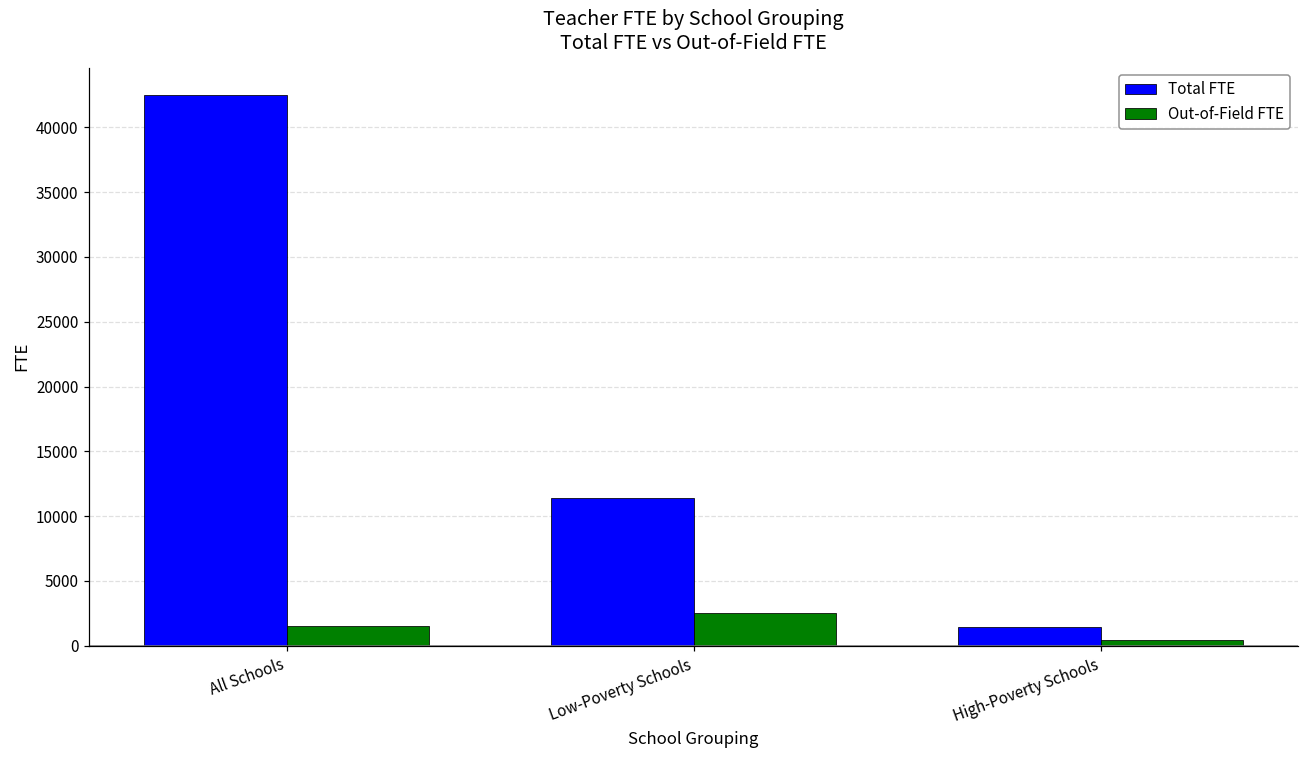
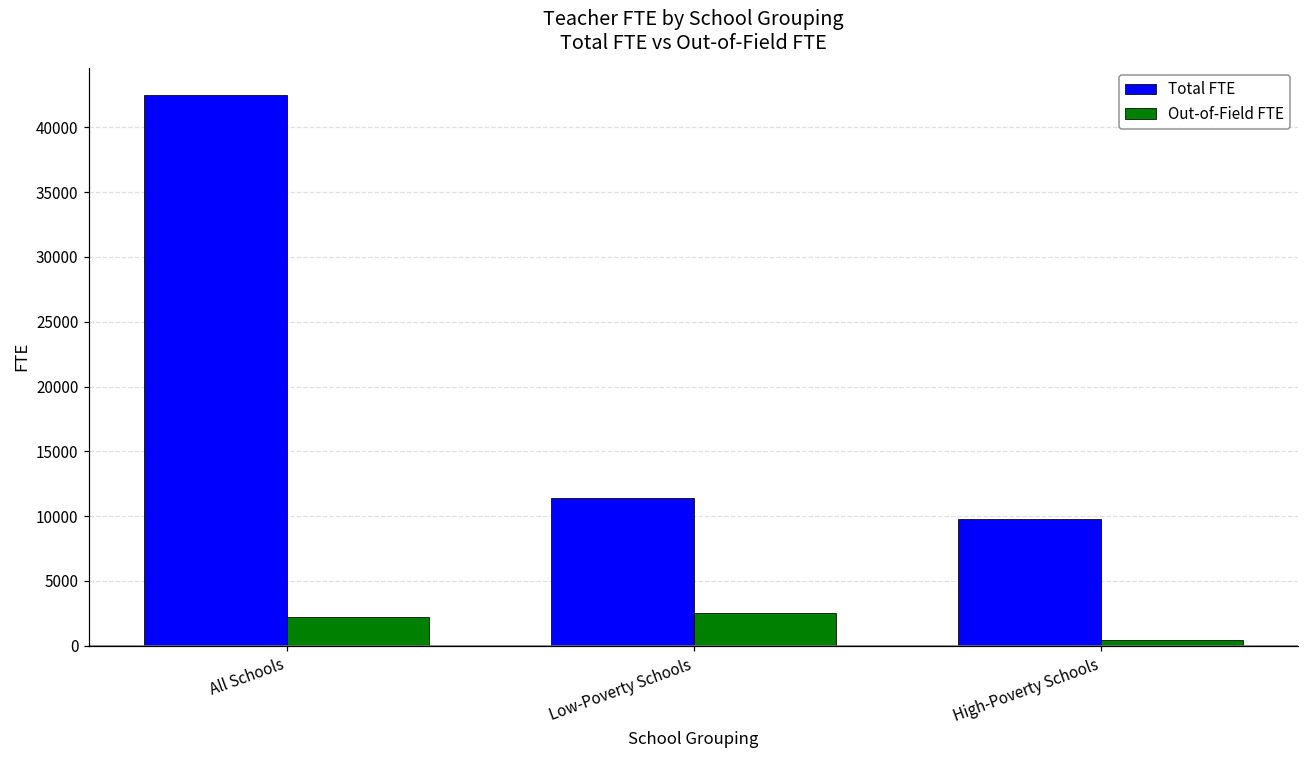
  {
    "Total FTE": {
      "All Schools": 42500,
      "Low-Poverty Schools": 11400,
-     "High-Poverty Schools": 1400
+     "High-Poverty Schools": 9800
    },
    "Out-of-Field FTE": {
-     "All Schools": 1500,
+     "All Schools": 2200,
      "Low-Poverty Schools": 2500,
      "High-Poverty Schools": 400
    }
  }
